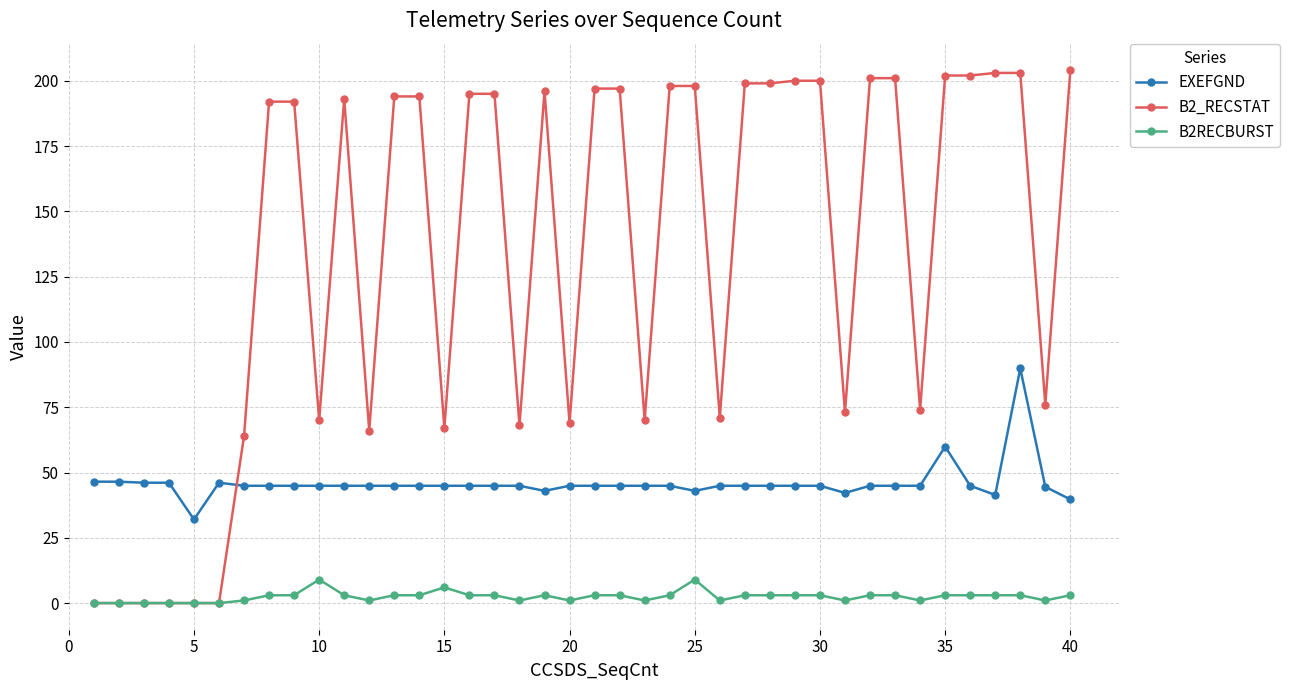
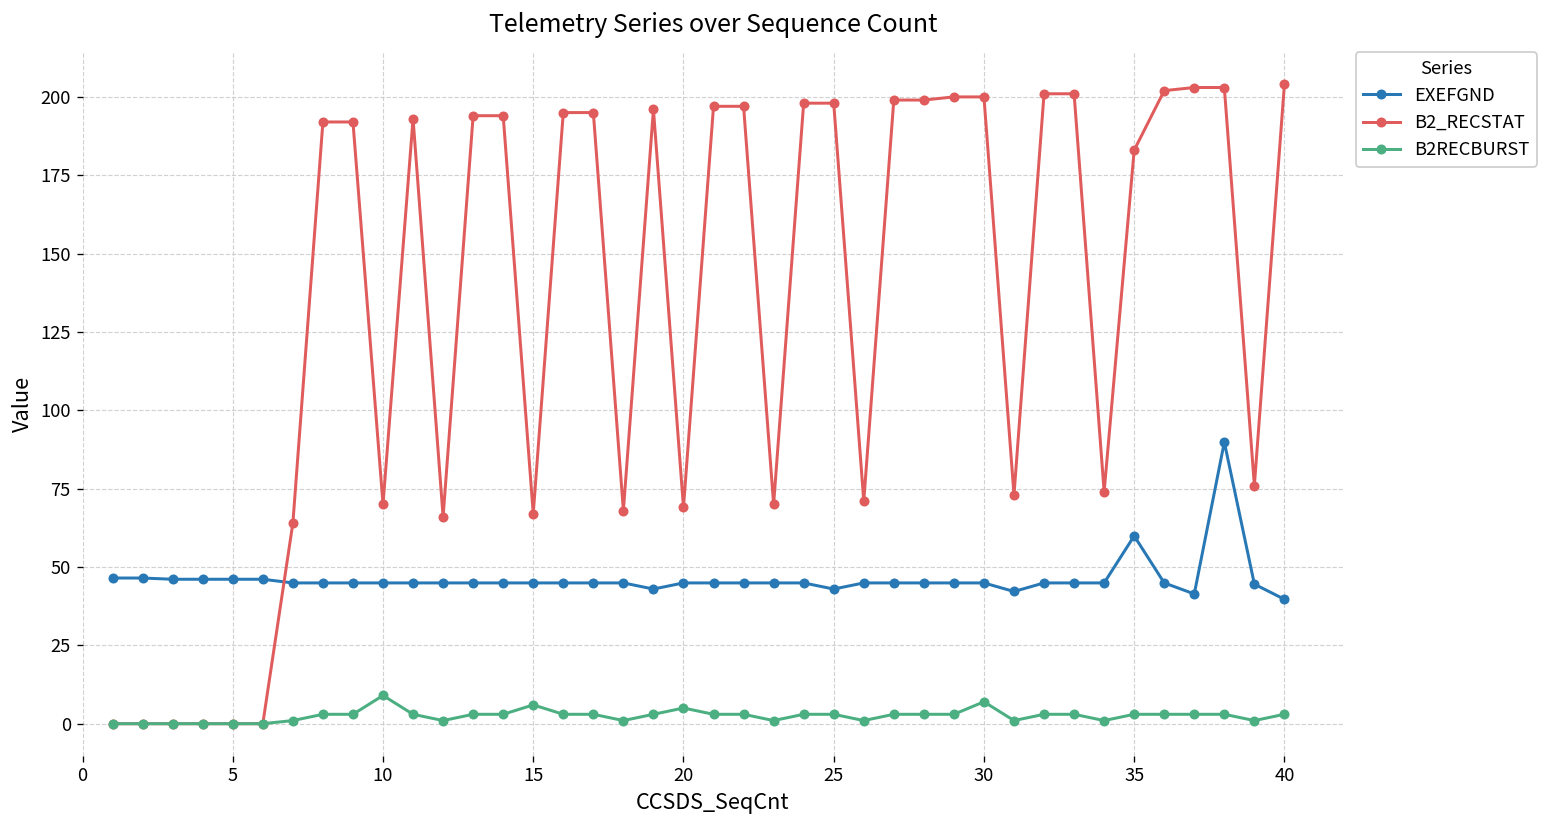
  {
    "EXEFGND": {
-     "5": 32,
+     "5": 46,
      "10": 45,
      "15": 45,
      "20": 45,
      "25": 43,
      "30": 45,
      "35": 60,
      "40": 40
    },
    "B2_RECSTAT": {
      "10": 70,
      "15": 67,
      "20": 69,
      "25": 198,
      "30": 200,
-     "35": 202,
+     "35": 183,
      "40": 204
    },
    "B2RECBURST": {
      "10": 9,
      "15": 6,
-     "20": 1,
-     "25": 9,
-     "30": 3,
+     "20": 5,
+     "25": 3,
+     "30": 7,
      "35": 3,
      "40": 3
    }
  }
